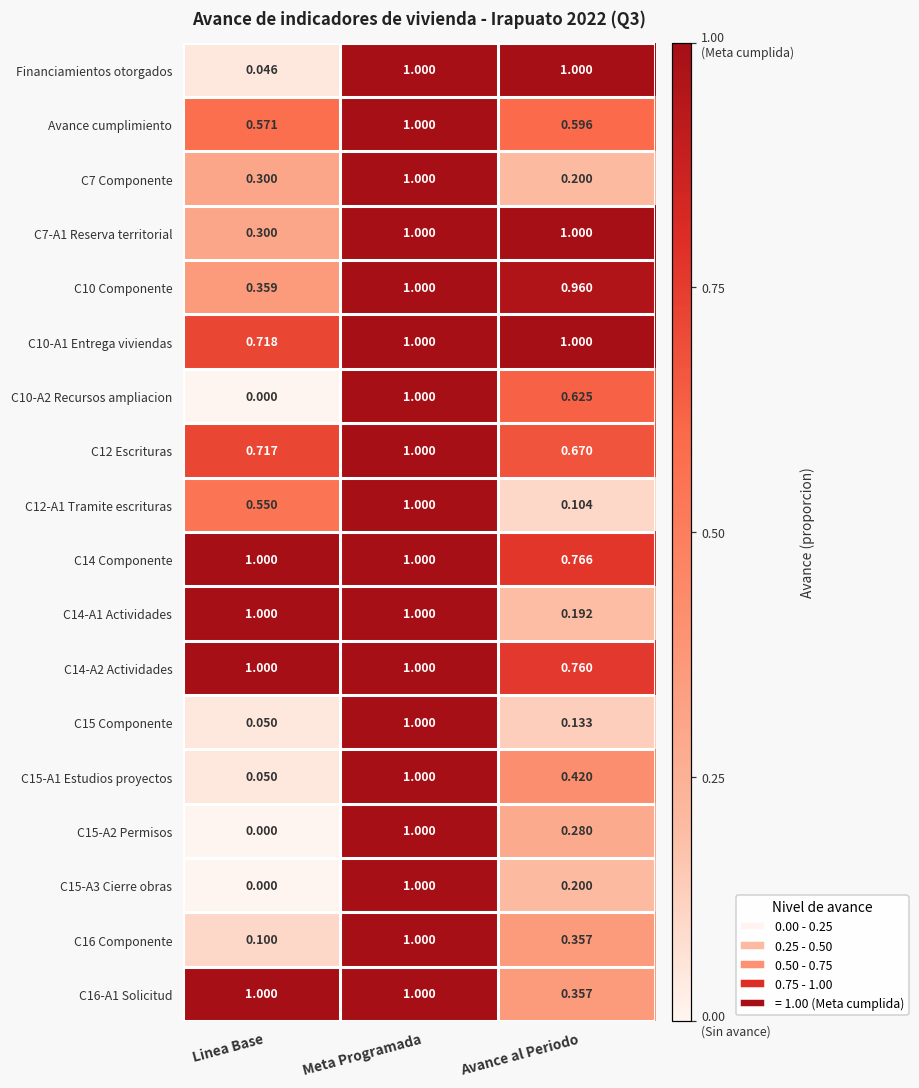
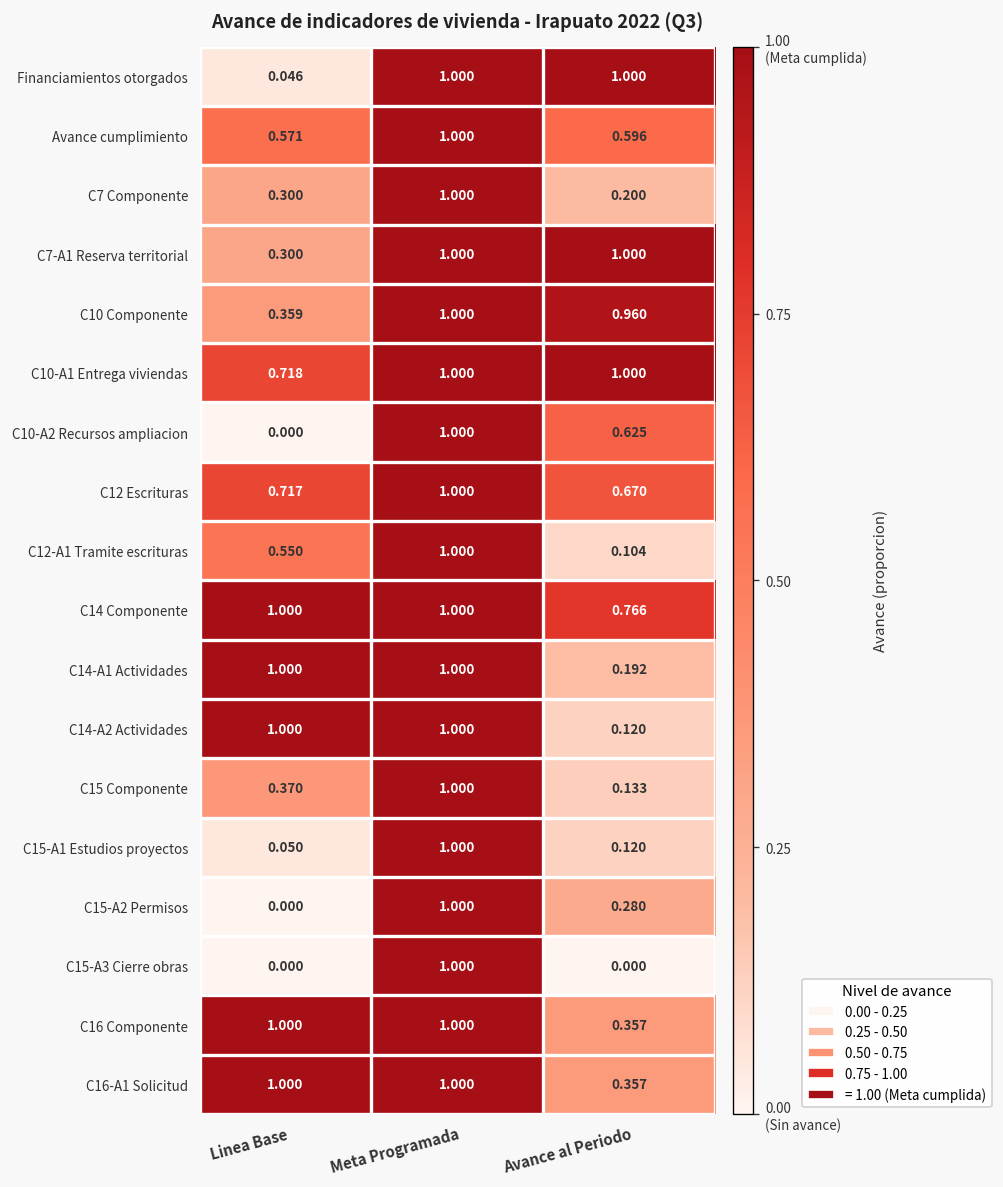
  {
    "Financiamientos otorgados": {
      "Linea Base": 0.046,
      "Meta Programada": 1.000,
      "Avance al Periodo": 1.000
    },
    "Avance cumplimiento": {
      "Linea Base": 0.571,
      "Meta Programada": 1.000,
      "Avance al Periodo": 0.596
    },
    "C7 Componente": {
      "Linea Base": 0.300,
      "Meta Programada": 1.000,
      "Avance al Periodo": 0.200
    },
    "C7-A1 Reserva territorial": {
      "Linea Base": 0.300,
      "Meta Programada": 1.000,
      "Avance al Periodo": 1.000
    },
    "C10 Componente": {
      "Linea Base": 0.359,
      "Meta Programada": 1.000,
      "Avance al Periodo": 0.960
    },
    "C10-A1 Entrega viviendas": {
      "Linea Base": 0.718,
      "Meta Programada": 1.000,
      "Avance al Periodo": 1.000
    },
    "C10-A2 Recursos ampliacion": {
      "Linea Base": 0.000,
      "Meta Programada": 1.000,
      "Avance al Periodo": 0.625
    },
    "C12 Escrituras": {
      "Linea Base": 0.717,
      "Meta Programada": 1.000,
      "Avance al Periodo": 0.670
    },
    "C12-A1 Tramite escrituras": {
      "Linea Base": 0.550,
      "Meta Programada": 1.000,
      "Avance al Periodo": 0.104
    },
    "C14 Componente": {
      "Linea Base": 1.000,
      "Meta Programada": 1.000,
      "Avance al Periodo": 0.766
    },
    "C14-A1 Actividades": {
      "Linea Base": 1.000,
      "Meta Programada": 1.000,
      "Avance al Periodo": 0.192
    },
    "C14-A2 Actividades": {
      "Linea Base": 1.000,
      "Meta Programada": 1.000,
-     "Avance al Periodo": 0.760
+     "Avance al Periodo": 0.120
    },
    "C15 Componente": {
-     "Linea Base": 0.050,
+     "Linea Base": 0.370,
      "Meta Programada": 1.000,
      "Avance al Periodo": 0.133
    },
    "C15-A1 Estudios proyectos": {
      "Linea Base": 0.050,
      "Meta Programada": 1.000,
-     "Avance al Periodo": 0.420
+     "Avance al Periodo": 0.120
    },
    "C15-A2 Permisos": {
      "Linea Base": 0.000,
      "Meta Programada": 1.000,
      "Avance al Periodo": 0.280
    },
    "C15-A3 Cierre obras": {
      "Linea Base": 0.000,
      "Meta Programada": 1.000,
-     "Avance al Periodo": 0.200
+     "Avance al Periodo": 0.000
    },
    "C16 Componente": {
-     "Linea Base": 0.100,
+     "Linea Base": 1.000,
      "Meta Programada": 1.000,
      "Avance al Periodo": 0.357
    },
    "C16-A1 Solicitud": {
      "Linea Base": 1.000,
      "Meta Programada": 1.000,
      "Avance al Periodo": 0.357
    }
  }
